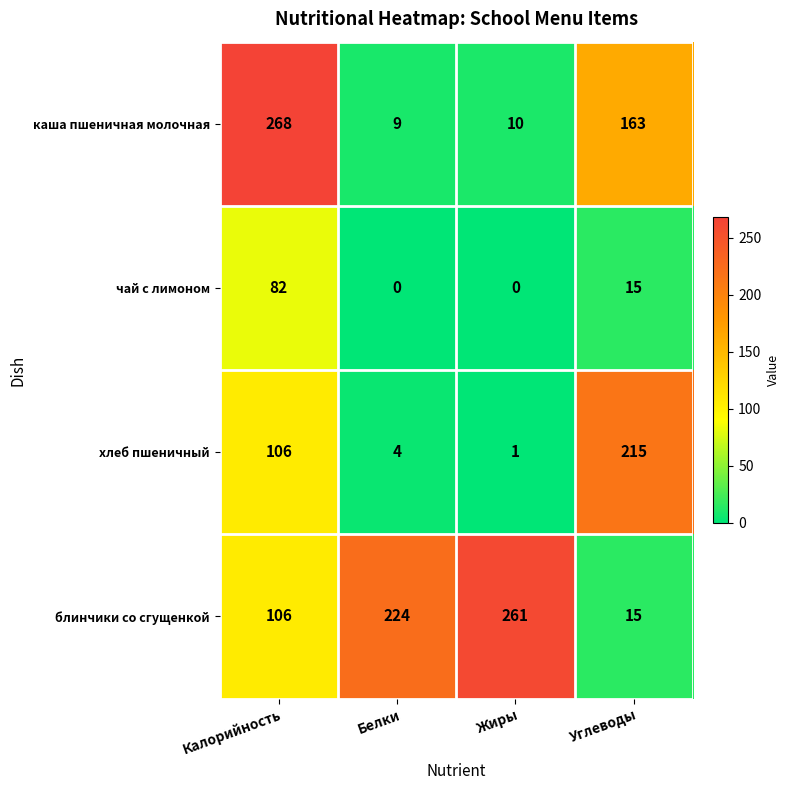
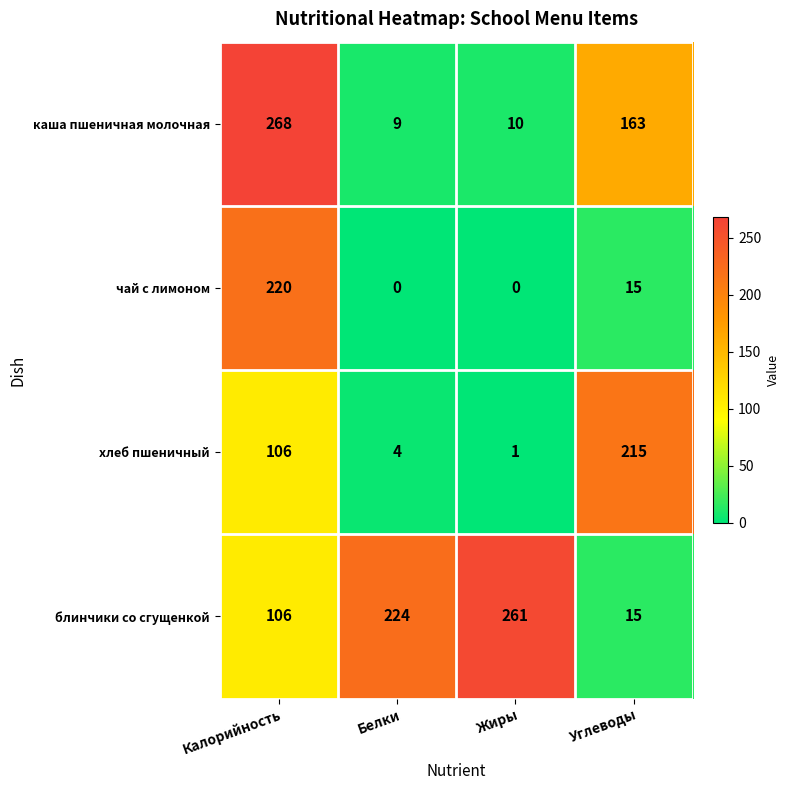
  {
    "каша пшеничная молочная": {
      "Калорийность": 268,
      "Белки": 9,
      "Жиры": 10,
      "Углеводы": 163
    },
    "чай с лимоном": {
-     "Калорийность": 82,
+     "Калорийность": 220,
      "Белки": 0,
      "Жиры": 0,
      "Углеводы": 15
    },
    "хлеб пшеничный": {
      "Калорийность": 106,
      "Белки": 4,
      "Жиры": 1,
      "Углеводы": 215
    },
    "блинчики со сгущенкой": {
      "Калорийность": 106,
      "Белки": 224,
      "Жиры": 261,
      "Углеводы": 15
    }
  }
